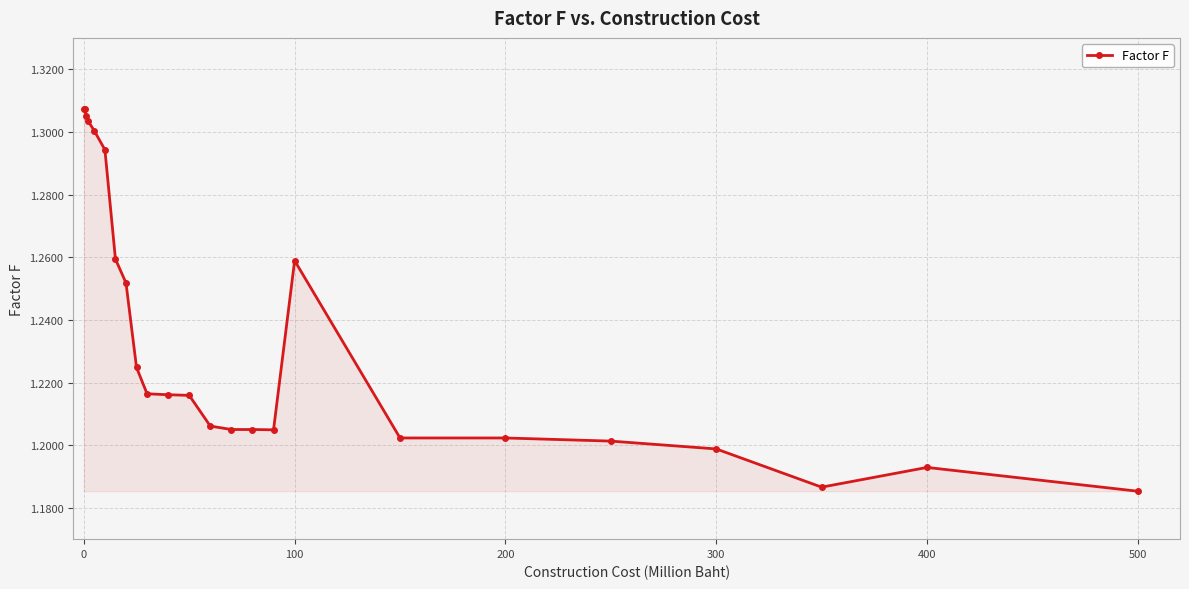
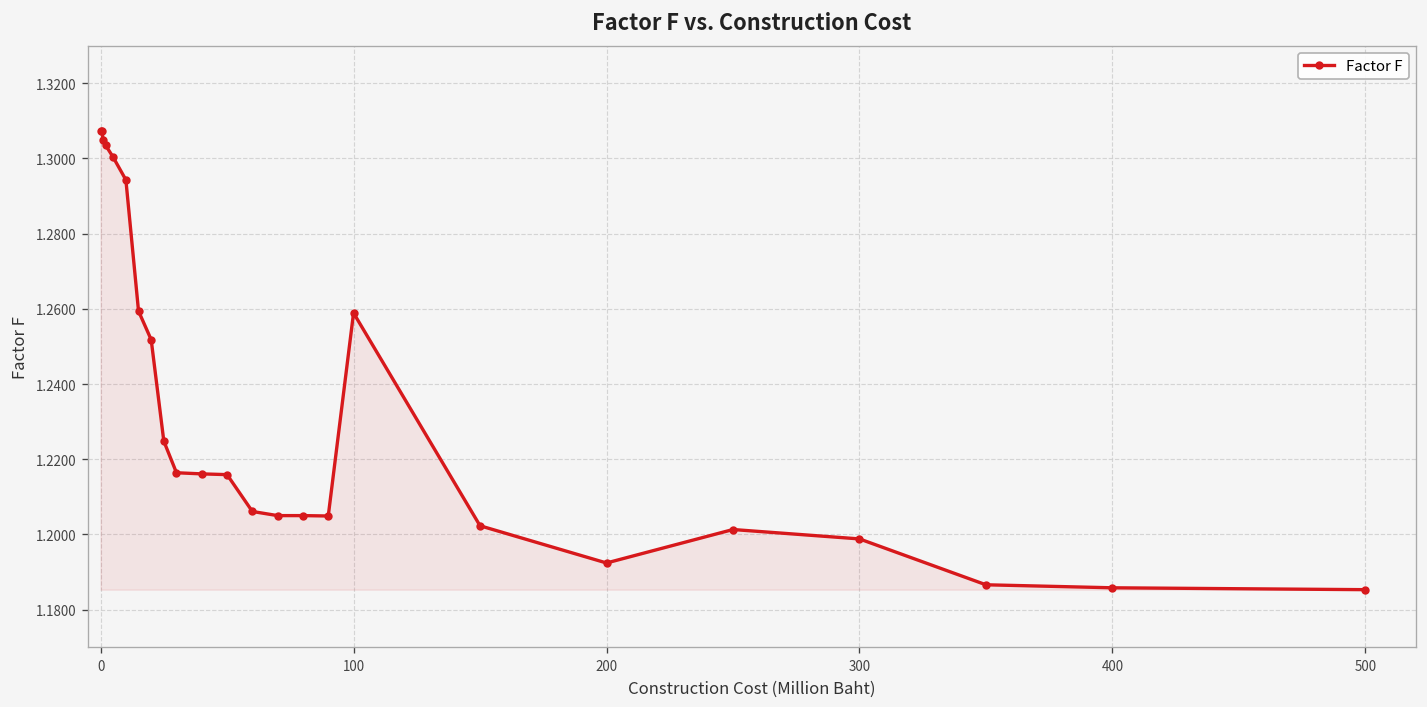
  {
    "0": 1.307,
    "100": 1.259,
-   "200": 1.202,
+   "200": 1.192,
    "300": 1.199,
-   "400": 1.193,
+   "400": 1.186,
    "500": 1.185
  }
